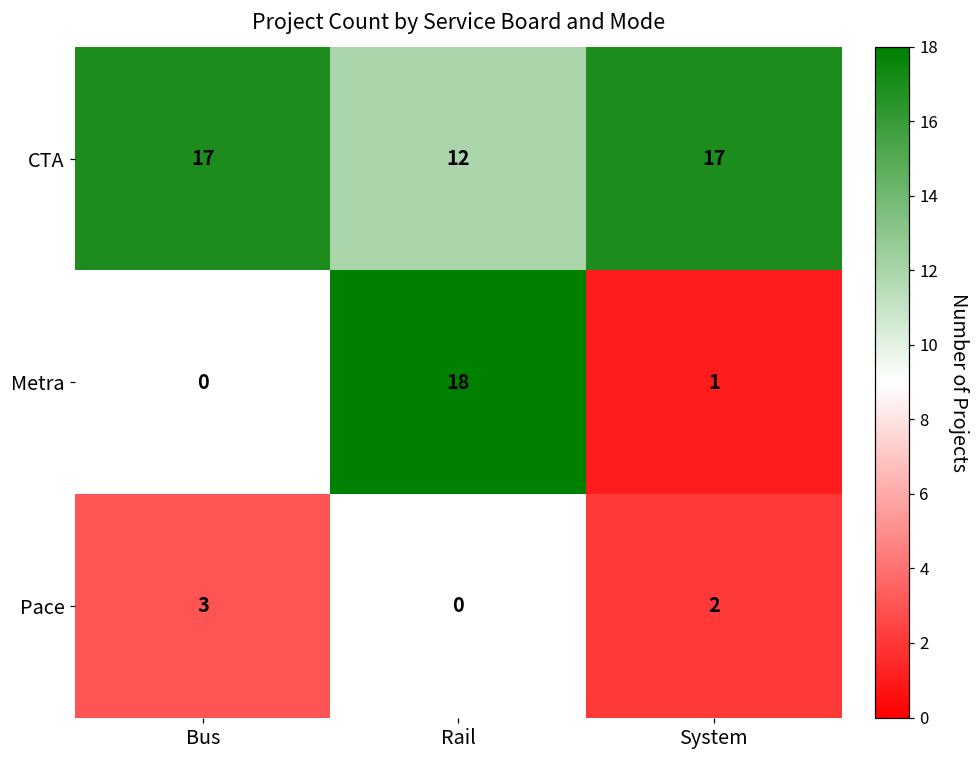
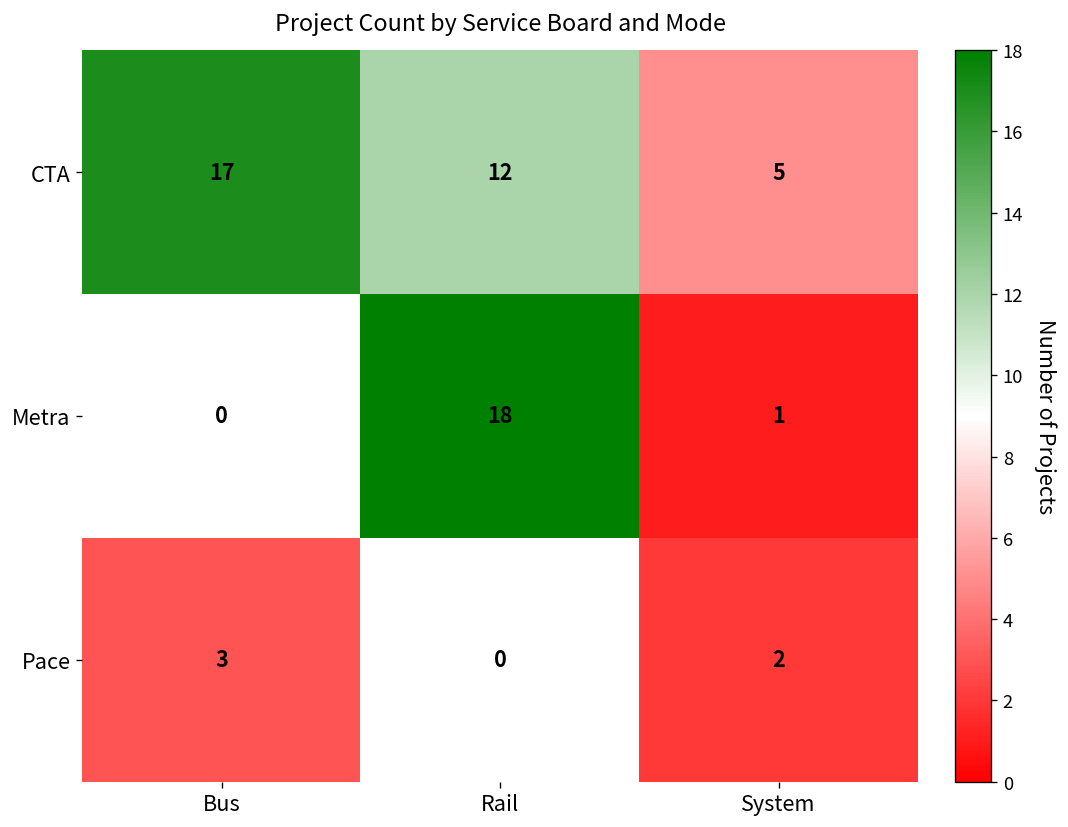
  {
    "CTA": {
      "Bus": 17,
      "Rail": 12,
-     "System": 17
+     "System": 5
    },
    "Metra": {
      "Rail": 18,
      "System": 1
    },
    "Pace": {
      "Bus": 3,
      "System": 2
    }
  }
